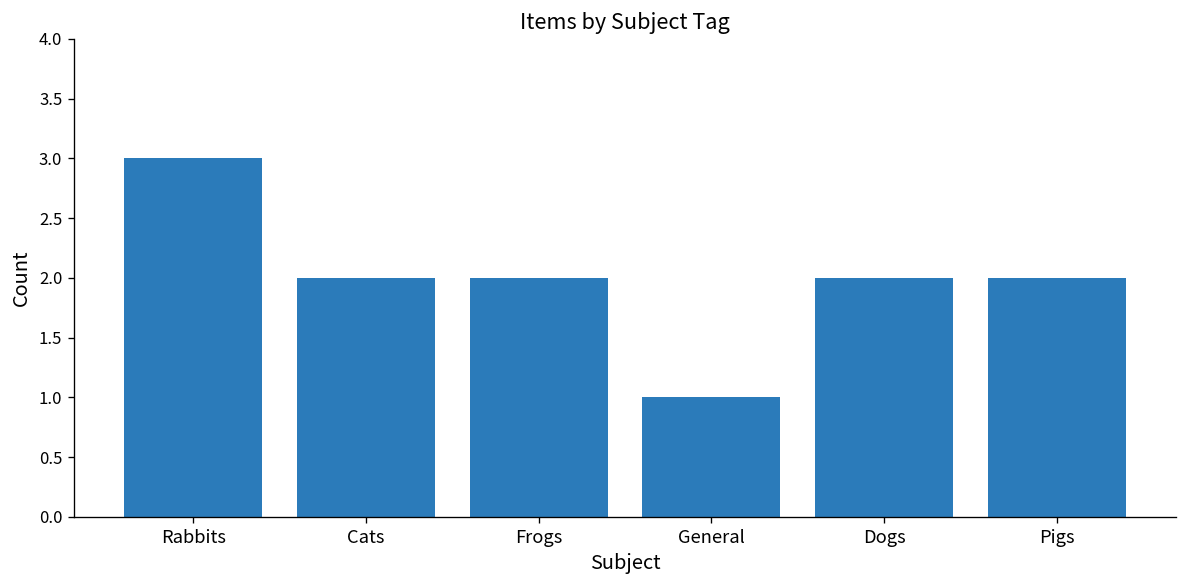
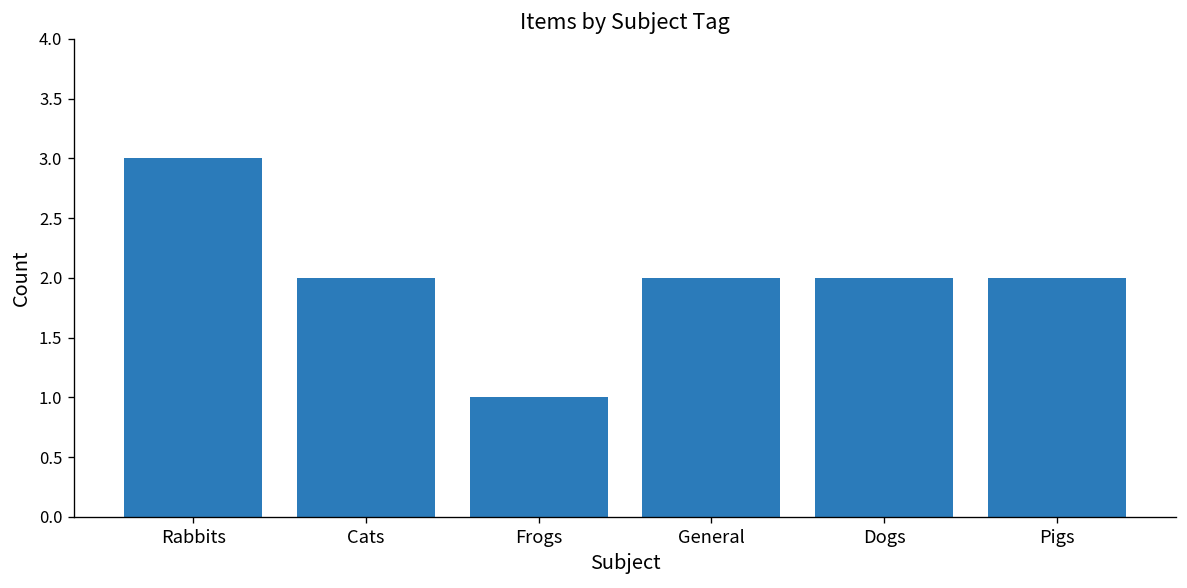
  {
    "Rabbits": 3,
    "Cats": 2,
-   "Frogs": 2,
-   "General": 1,
+   "Frogs": 1,
+   "General": 2,
    "Dogs": 2,
    "Pigs": 2
  }
